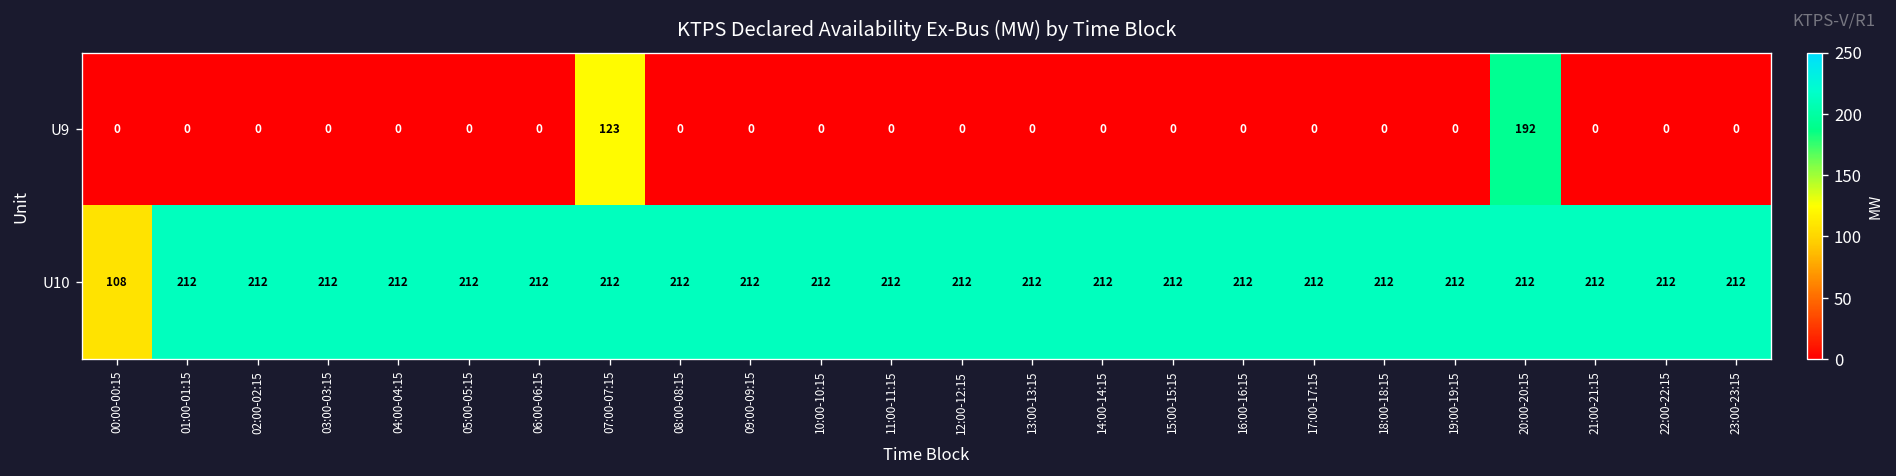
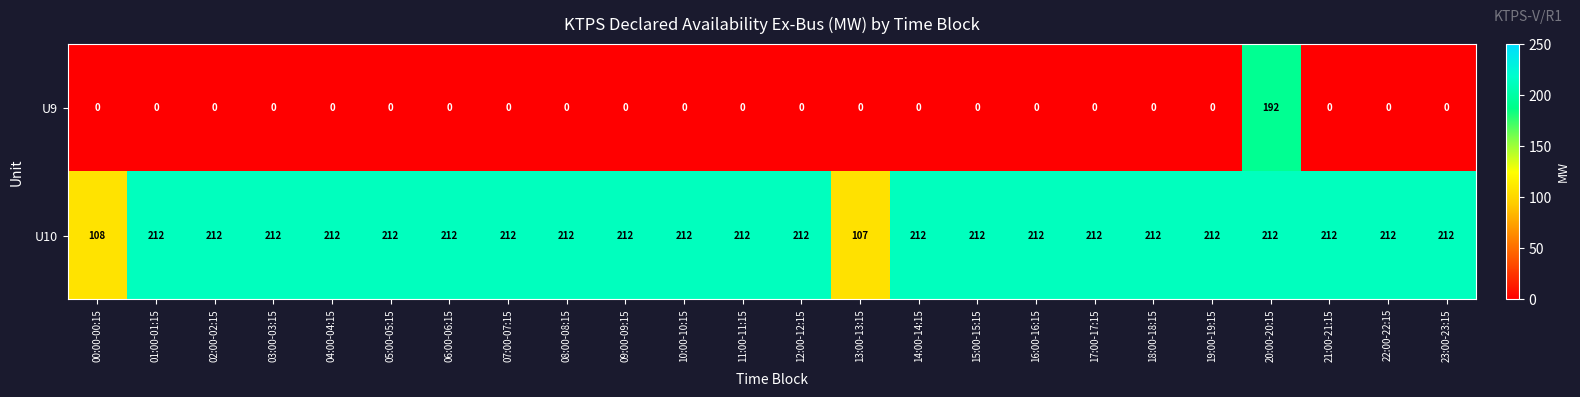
  {
    "U9": {
      "00:00-00:15": 0,
      "01:00-01:15": 0,
      "02:00-02:15": 0,
      "03:00-03:15": 0,
      "04:00-04:15": 0,
      "05:00-05:15": 0,
      "06:00-06:15": 0,
-     "07:00-07:15": 123,
+     "07:00-07:15": 0,
      "08:00-08:15": 0,
      "09:00-09:15": 0,
      "10:00-10:15": 0,
      "11:00-11:15": 0,
      "12:00-12:15": 0,
      "13:00-13:15": 0,
      "14:00-14:15": 0,
      "15:00-15:15": 0,
      "16:00-16:15": 0,
      "17:00-17:15": 0,
      "18:00-18:15": 0,
      "19:00-19:15": 0,
      "20:00-20:15": 192,
      "21:00-21:15": 0,
      "22:00-22:15": 0,
      "23:00-23:15": 0
    },
    "U10": {
      "00:00-00:15": 108,
      "01:00-01:15": 212,
      "02:00-02:15": 212,
      "03:00-03:15": 212,
      "04:00-04:15": 212,
      "05:00-05:15": 212,
      "06:00-06:15": 212,
      "07:00-07:15": 212,
      "08:00-08:15": 212,
      "09:00-09:15": 212,
      "10:00-10:15": 212,
      "11:00-11:15": 212,
      "12:00-12:15": 212,
-     "13:00-13:15": 212,
+     "13:00-13:15": 107,
      "14:00-14:15": 212,
      "15:00-15:15": 212,
      "16:00-16:15": 212,
      "17:00-17:15": 212,
      "18:00-18:15": 212,
      "19:00-19:15": 212,
      "20:00-20:15": 212,
      "21:00-21:15": 212,
      "22:00-22:15": 212,
      "23:00-23:15": 212
    }
  }
